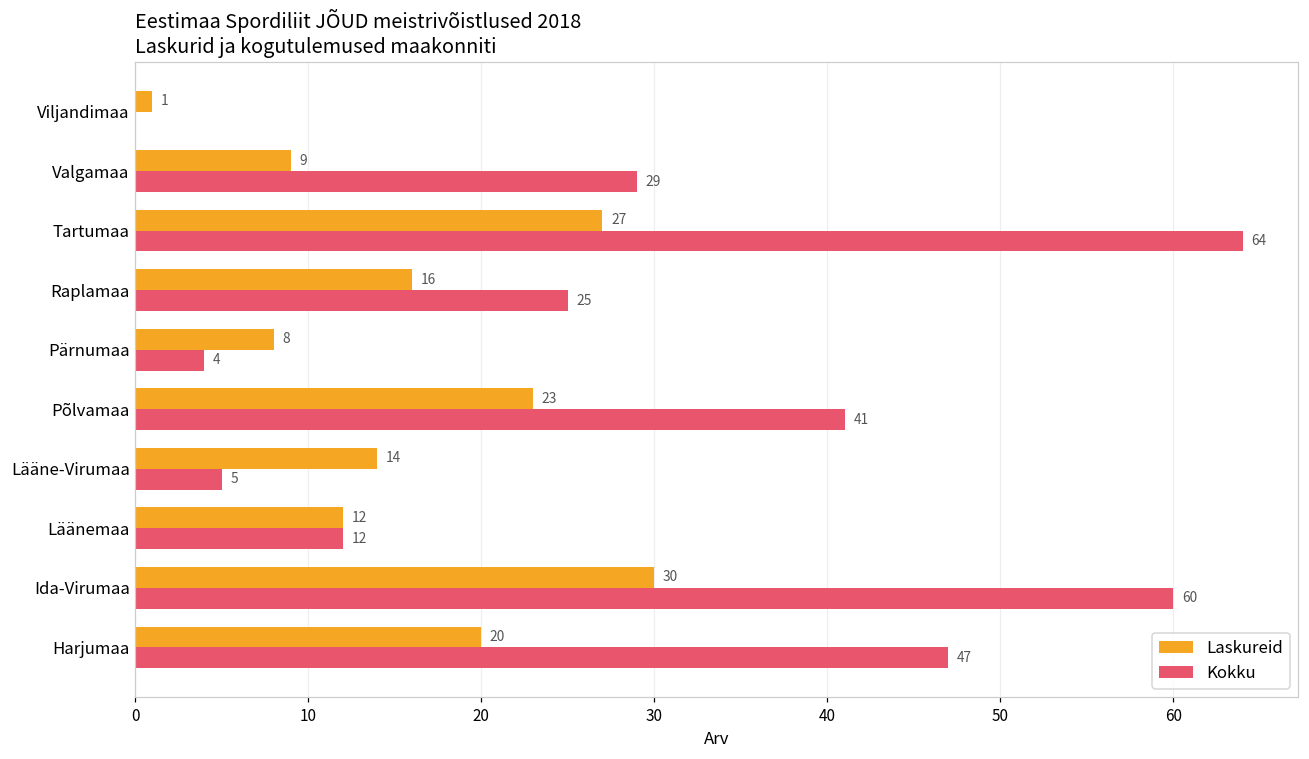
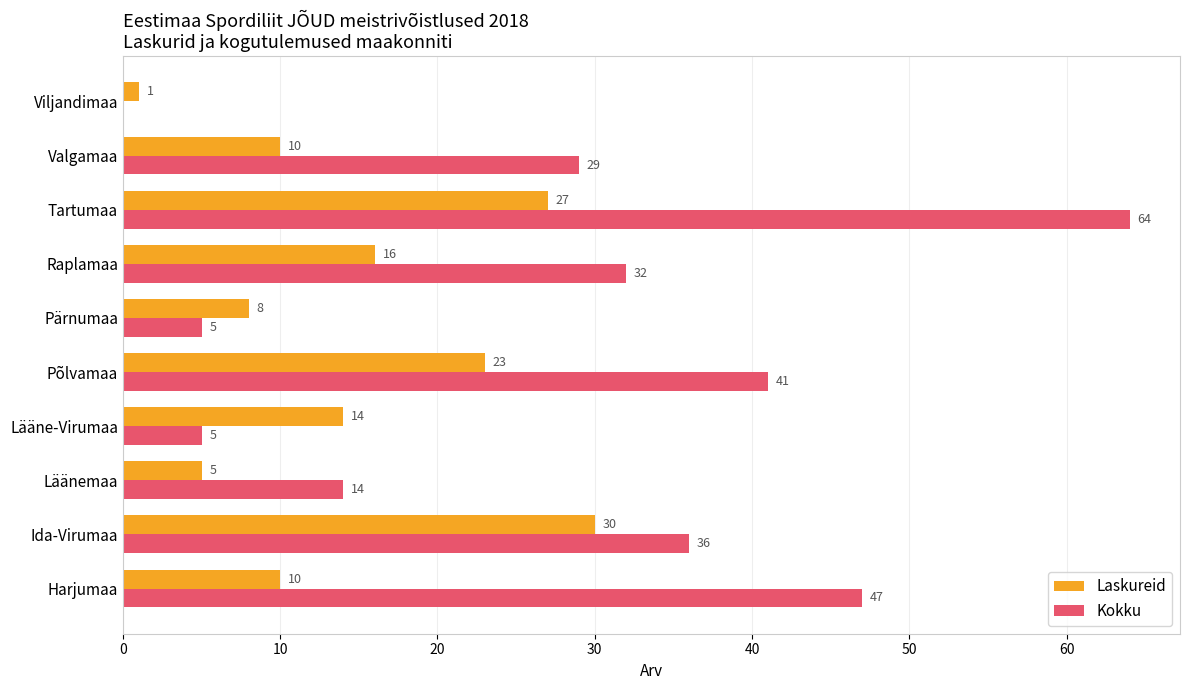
  {
    "Laskureid": {
      "Viljandimaa": 1,
-     "Valgamaa": 9,
+     "Valgamaa": 10,
      "Tartumaa": 27,
      "Raplamaa": 16,
      "Pärnumaa": 8,
      "Põlvamaa": 23,
      "Lääne-Virumaa": 14,
-     "Läänemaa": 12,
+     "Läänemaa": 5,
      "Ida-Virumaa": 30,
-     "Harjumaa": 20
+     "Harjumaa": 10
    },
    "Kokku": {
      "Valgamaa": 29,
      "Tartumaa": 64,
-     "Raplamaa": 25,
-     "Pärnumaa": 4,
+     "Raplamaa": 32,
+     "Pärnumaa": 5,
      "Põlvamaa": 41,
      "Lääne-Virumaa": 5,
-     "Läänemaa": 12,
-     "Ida-Virumaa": 60,
+     "Läänemaa": 14,
+     "Ida-Virumaa": 36,
      "Harjumaa": 47
    }
  }
